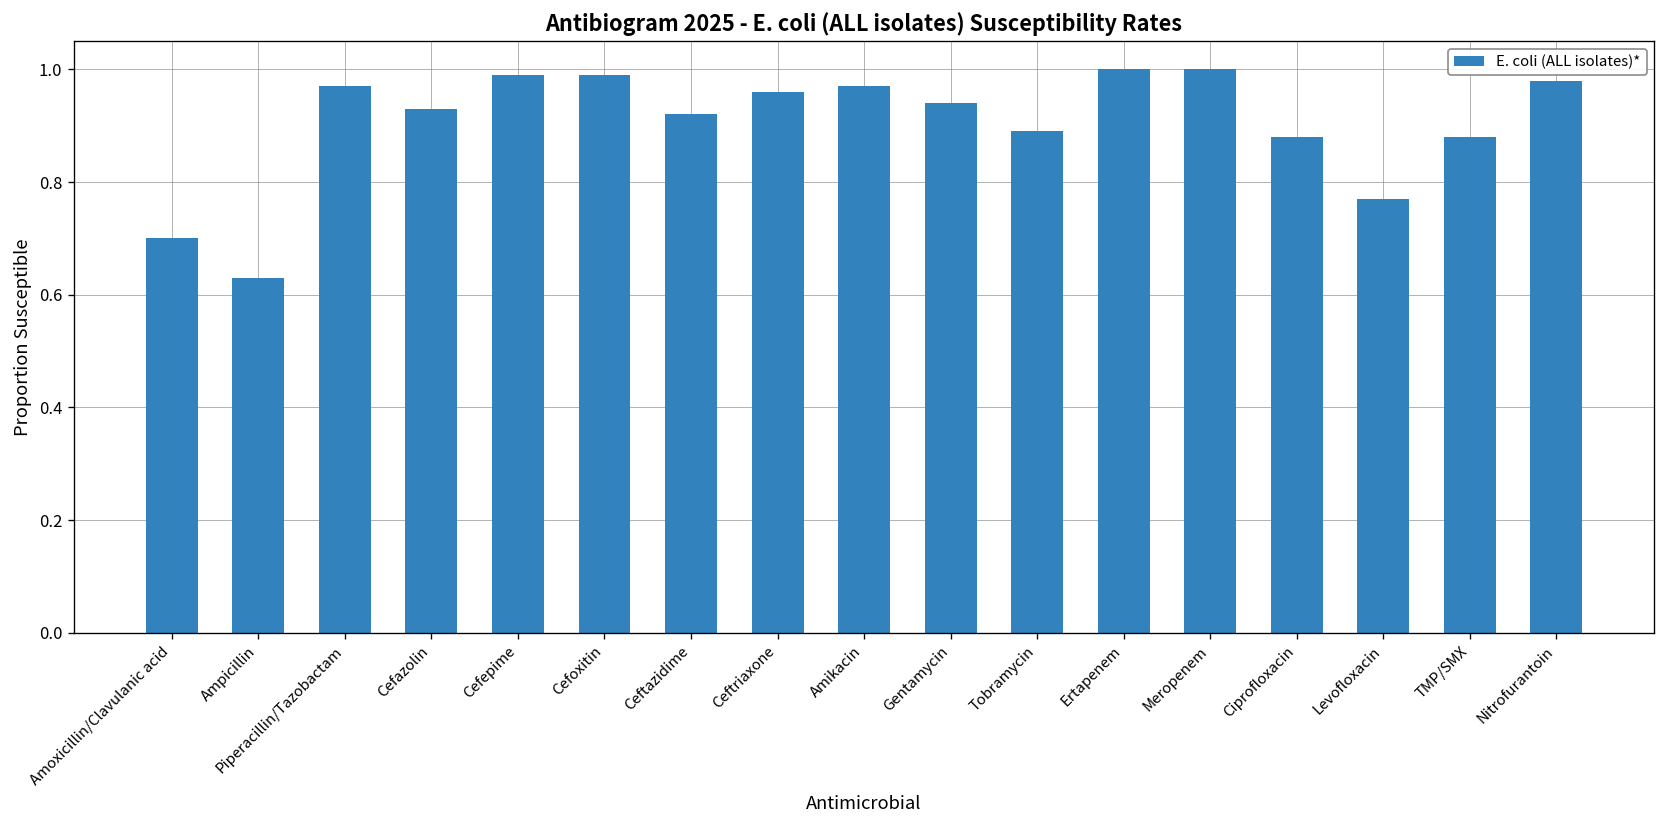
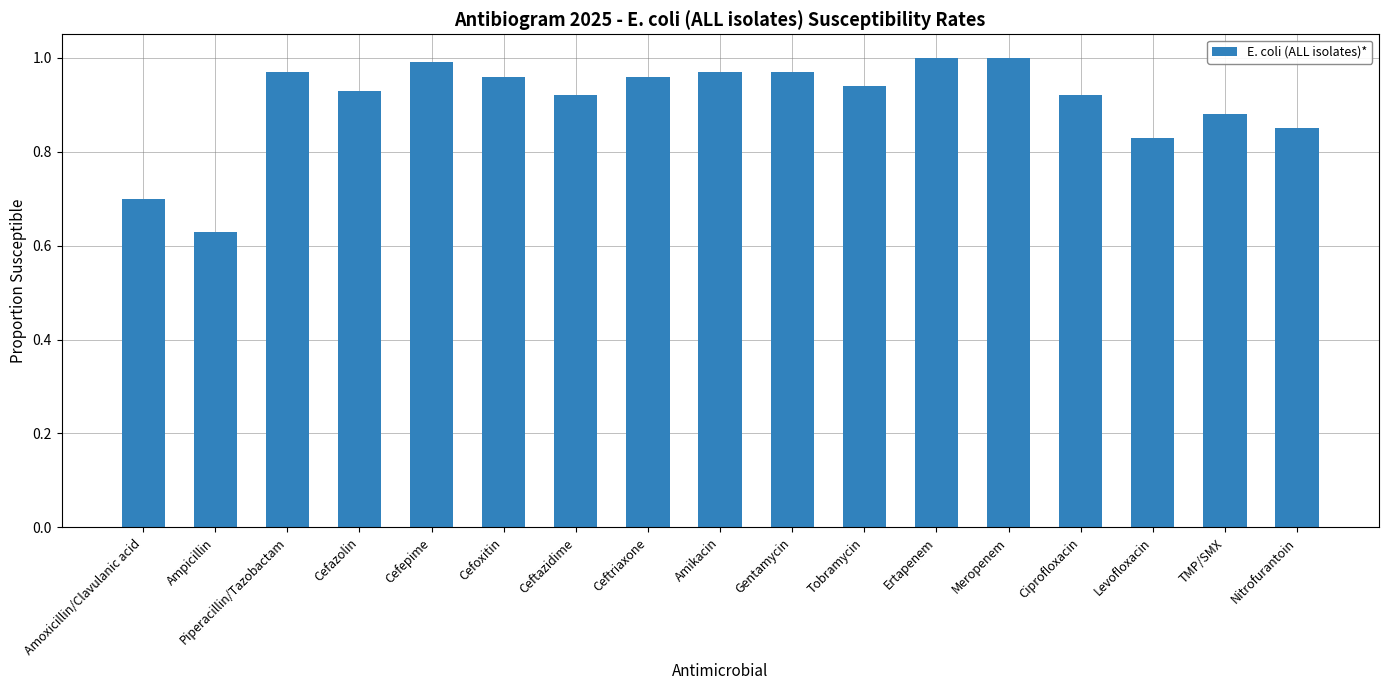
  {
    "Amoxicillin/Clavulanic acid": 0.70,
    "Ampicillin": 0.63,
    "Piperacillin/Tazobactam": 0.97,
    "Cefazolin": 0.93,
    "Cefepime": 0.99,
-   "Cefoxitin": 0.99,
+   "Cefoxitin": 0.96,
    "Ceftazidime": 0.92,
    "Ceftriaxone": 0.96,
    "Amikacin": 0.97,
-   "Gentamycin": 0.94,
-   "Tobramycin": 0.89,
+   "Gentamycin": 0.97,
+   "Tobramycin": 0.94,
    "Ertapenem": 1.00,
    "Meropenem": 1.00,
-   "Ciprofloxacin": 0.88,
-   "Levofloxacin": 0.77,
+   "Ciprofloxacin": 0.92,
+   "Levofloxacin": 0.83,
    "TMP/SMX": 0.88,
-   "Nitrofurantoin": 0.98
+   "Nitrofurantoin": 0.85
  }
